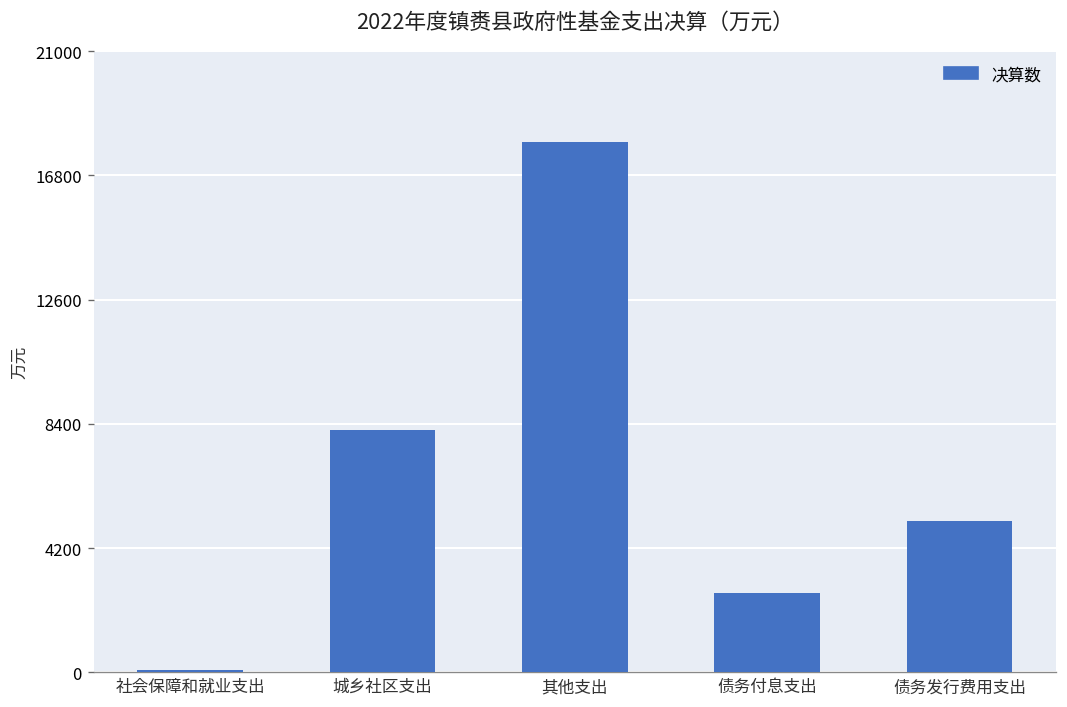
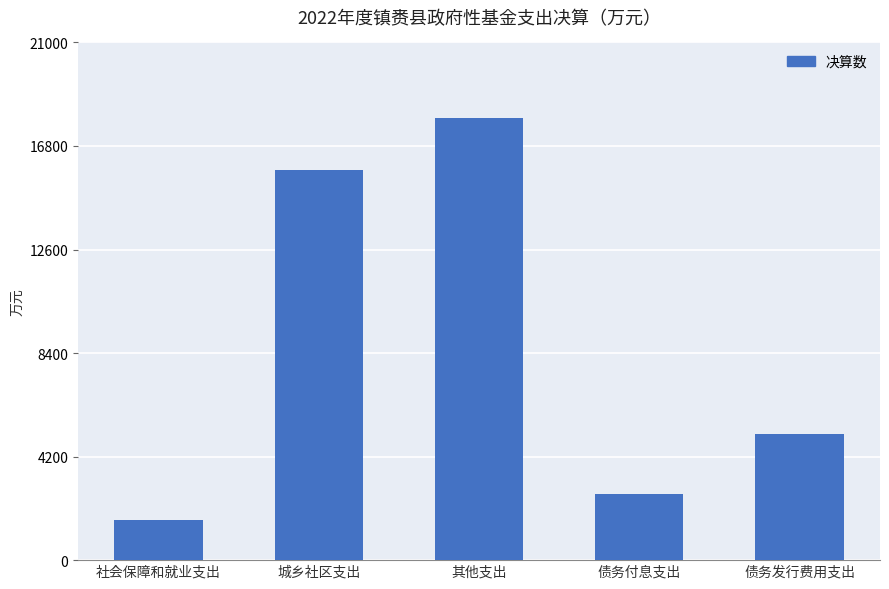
  {
-   "社会保障和就业支出": 100,
-   "城乡社区支出": 8200,
+   "社会保障和就业支出": 1600,
+   "城乡社区支出": 15800,
    "其他支出": 17900,
    "债务付息支出": 2700,
    "债务发行费用支出": 5100
  }
